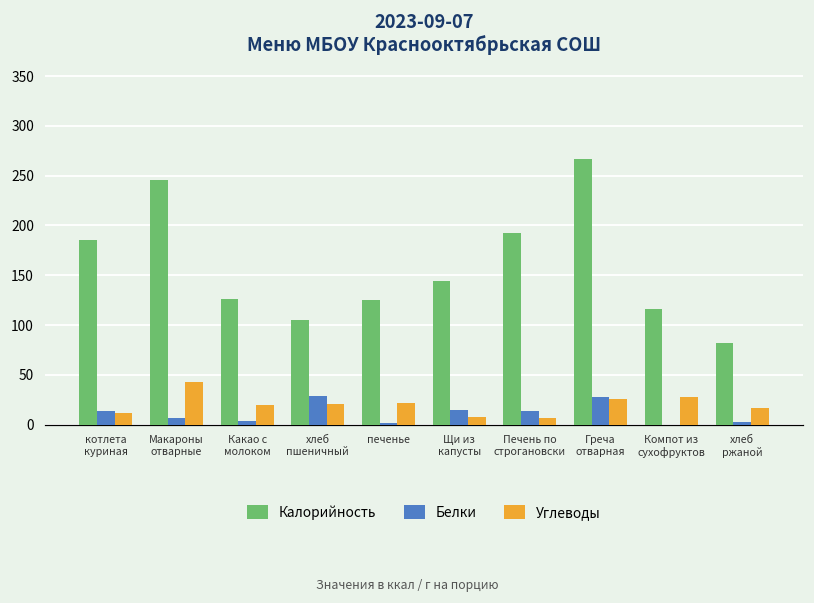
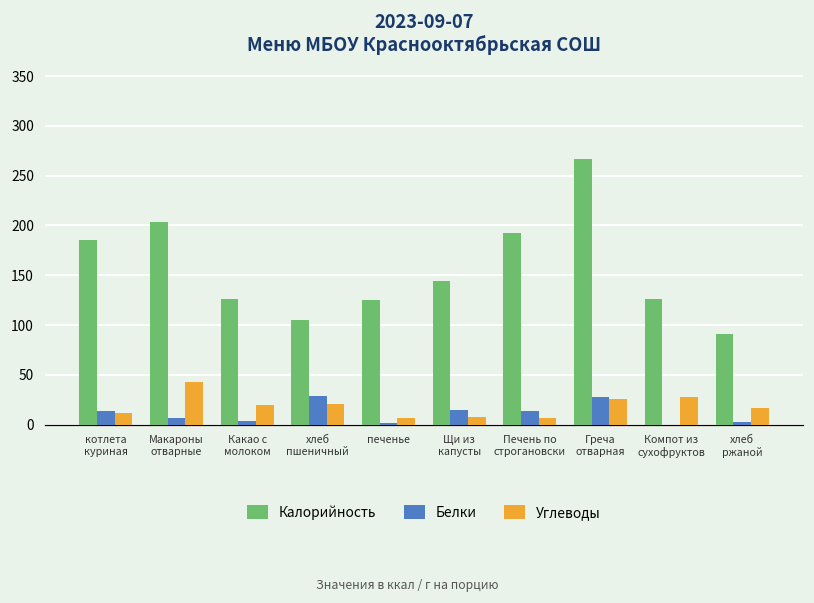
  {
    "Калорийность": {
      "котлета куриная": 190,
-     "Макароны отварные": 250,
+     "Макароны отварные": 200,
      "Какао с молоком": 130,
      "хлеб пшеничный": 110,
      "печенье": 130,
      "Щи из капусты": 140,
      "Печень по строгановски": 190,
      "Греча отварная": 270,
-     "Компот из сухофруктов": 120,
-     "хлеб ржаной": 80
+     "Компот из сухофруктов": 130,
+     "хлеб ржаной": 90
    },
    "Белки": {
      "котлета куриная": 10,
      "Макароны отварные": 10,
      "Какао с молоком": 0,
      "хлеб пшеничный": 30,
      "Щи из капусты": 20,
      "Печень по строгановски": 10,
      "Греча отварная": 30,
      "Компот из сухофруктов": 0,
      "хлеб ржаной": 0
    },
    "Углеводы": {
      "котлета куриная": 10,
      "Макароны отварные": 40,
      "Какао с молоком": 20,
      "хлеб пшеничный": 20,
-     "печенье": 20,
+     "печенье": 10,
      "Щи из капусты": 10,
      "Печень по строгановски": 10,
      "Греча отварная": 30,
      "Компот из сухофруктов": 30,
      "хлеб ржаной": 20
    }
  }
